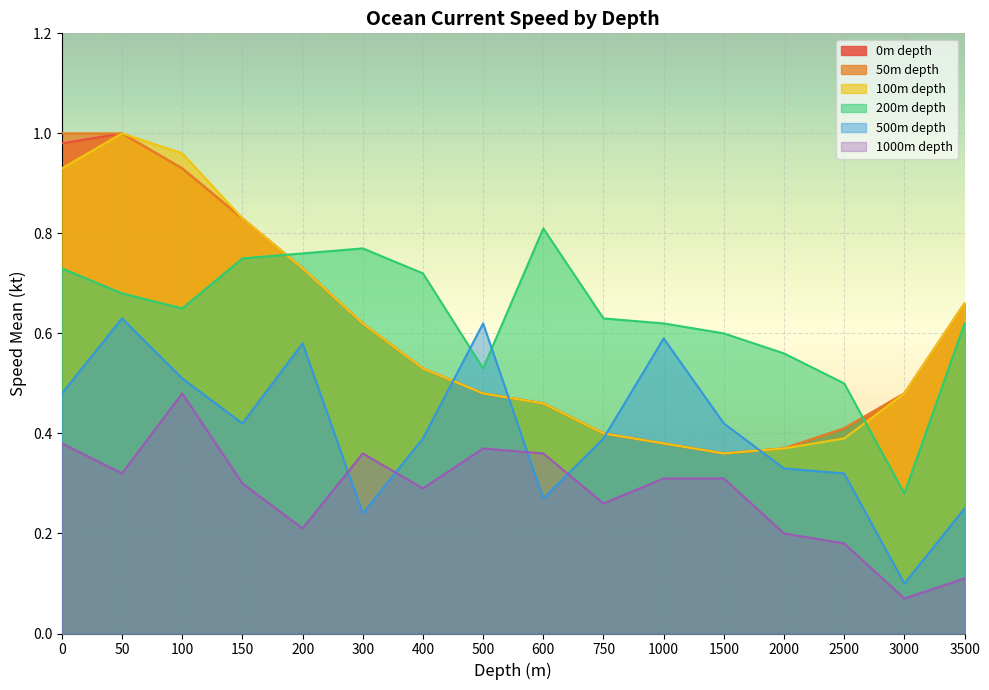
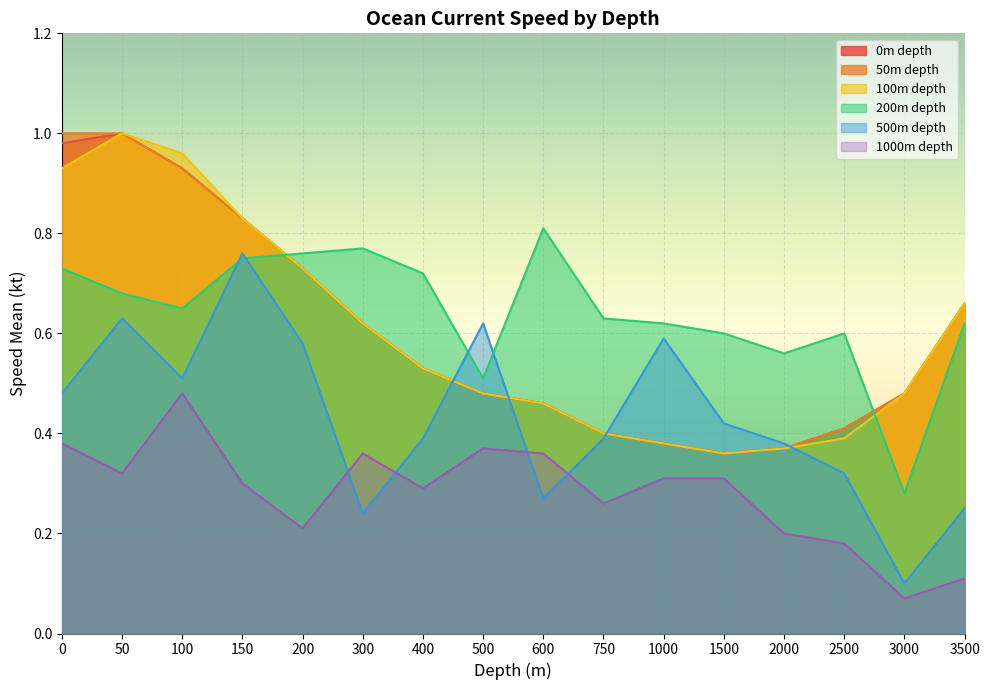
  {
    "100m depth": {
      "0": 0.93,
      "100": 0.96,
      "2500": 0.39
    },
    "200m depth": {
      "0": 0.73,
      "50": 0.68,
      "100": 0.65,
      "150": 0.75,
      "200": 0.76,
      "300": 0.77,
      "400": 0.72,
-     "500": 0.53,
+     "500": 0.51,
      "600": 0.81,
      "750": 0.63,
      "1000": 0.62,
      "1500": 0.60,
      "2000": 0.56,
-     "2500": 0.5,
+     "2500": 0.6,
      "3000": 0.28,
      "3500": 0.62
    },
    "500m depth": {
      "0": 0.48,
      "50": 0.63,
      "100": 0.51,
-     "150": 0.42,
+     "150": 0.76,
      "200": 0.58,
      "300": 0.24,
      "400": 0.39,
      "500": 0.62,
      "600": 0.27,
      "750": 0.39,
      "1000": 0.59,
      "1500": 0.42,
-     "2000": 0.33,
+     "2000": 0.38,
      "2500": 0.32,
      "3000": 0.10,
      "3500": 0.25
    },
    "1000m depth": {
      "0": 0.38,
      "50": 0.32,
      "100": 0.48,
      "150": 0.30,
      "200": 0.21,
      "300": 0.36,
      "400": 0.29,
      "500": 0.37,
      "600": 0.36,
      "750": 0.26,
      "1000": 0.31,
      "1500": 0.31,
      "2000": 0.20,
      "2500": 0.18,
      "3000": 0.07,
      "3500": 0.11
    }
  }
